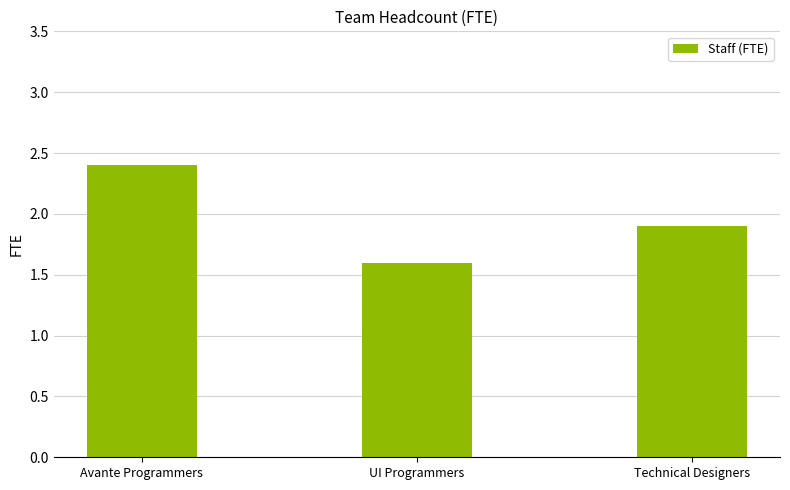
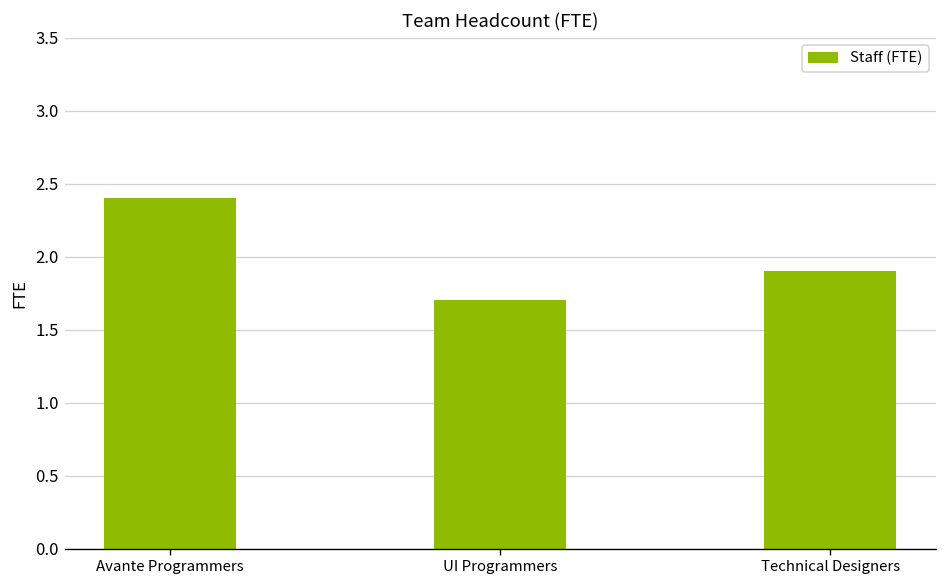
  {
    "Avante Programmers": 2.4,
-   "UI Programmers": 1.6,
+   "UI Programmers": 1.7,
    "Technical Designers": 1.9
  }
